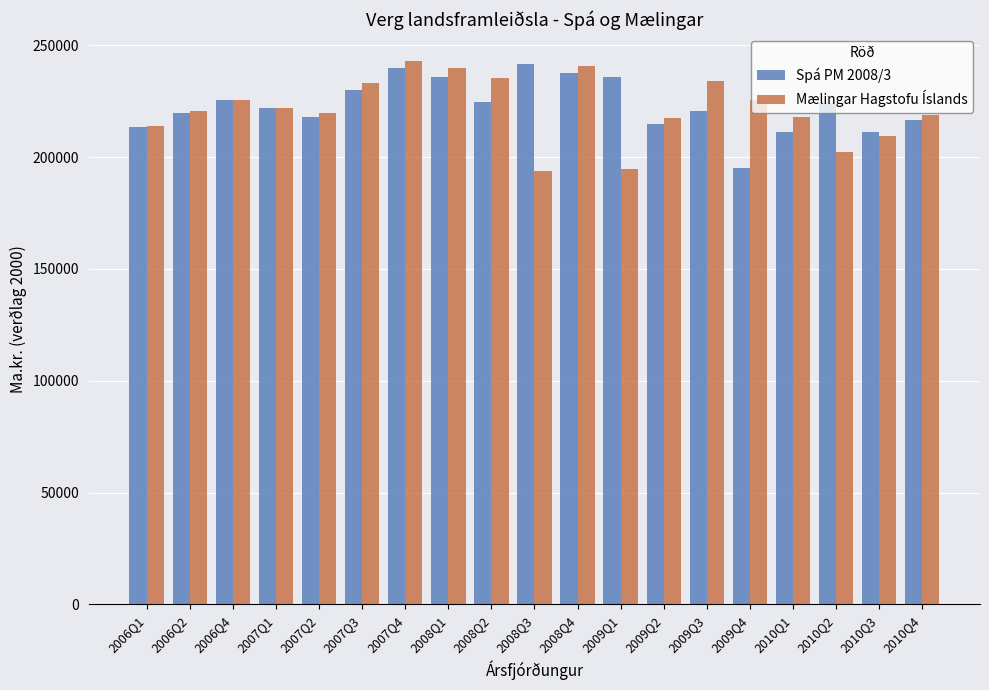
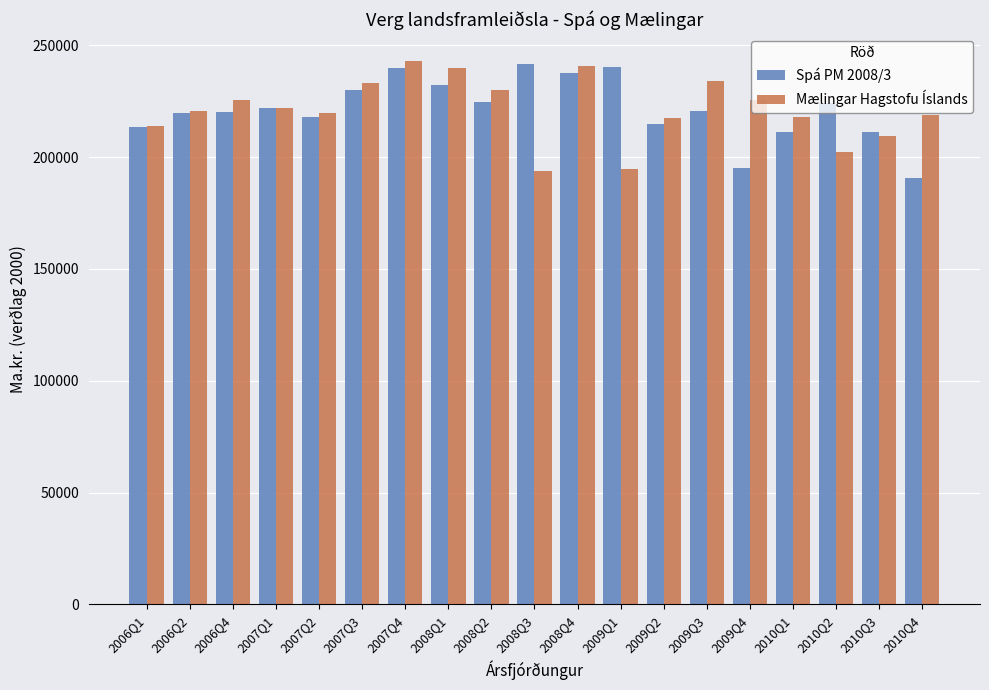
  {
    "Spá PM 2008/3": {
      "2006Q1": 213000,
      "2006Q2": 220000,
-     "2006Q4": 226000,
+     "2006Q4": 220000,
      "2007Q1": 222000,
      "2007Q2": 218000,
      "2007Q3": 230000,
      "2007Q4": 240000,
-     "2008Q1": 236000,
+     "2008Q1": 232000,
      "2008Q2": 225000,
      "2008Q3": 241000,
      "2008Q4": 238000,
-     "2009Q1": 236000,
+     "2009Q1": 240000,
      "2009Q2": 215000,
      "2009Q3": 221000,
      "2009Q4": 195000,
      "2010Q1": 211000,
      "2010Q3": 211000,
-     "2010Q4": 217000
+     "2010Q4": 191000
    },
    "Mælingar Hagstofu Íslands": {
      "2006Q1": 214000,
      "2006Q2": 221000,
      "2006Q4": 226000,
      "2007Q1": 222000,
      "2007Q2": 220000,
      "2007Q3": 233000,
      "2007Q4": 243000,
      "2008Q1": 240000,
-     "2008Q2": 235000,
+     "2008Q2": 230000,
      "2008Q3": 194000,
      "2008Q4": 241000,
      "2009Q1": 195000,
      "2009Q2": 217000,
      "2009Q3": 234000,
      "2010Q1": 218000,
      "2010Q2": 202000,
      "2010Q3": 210000,
      "2010Q4": 219000
    }
  }
